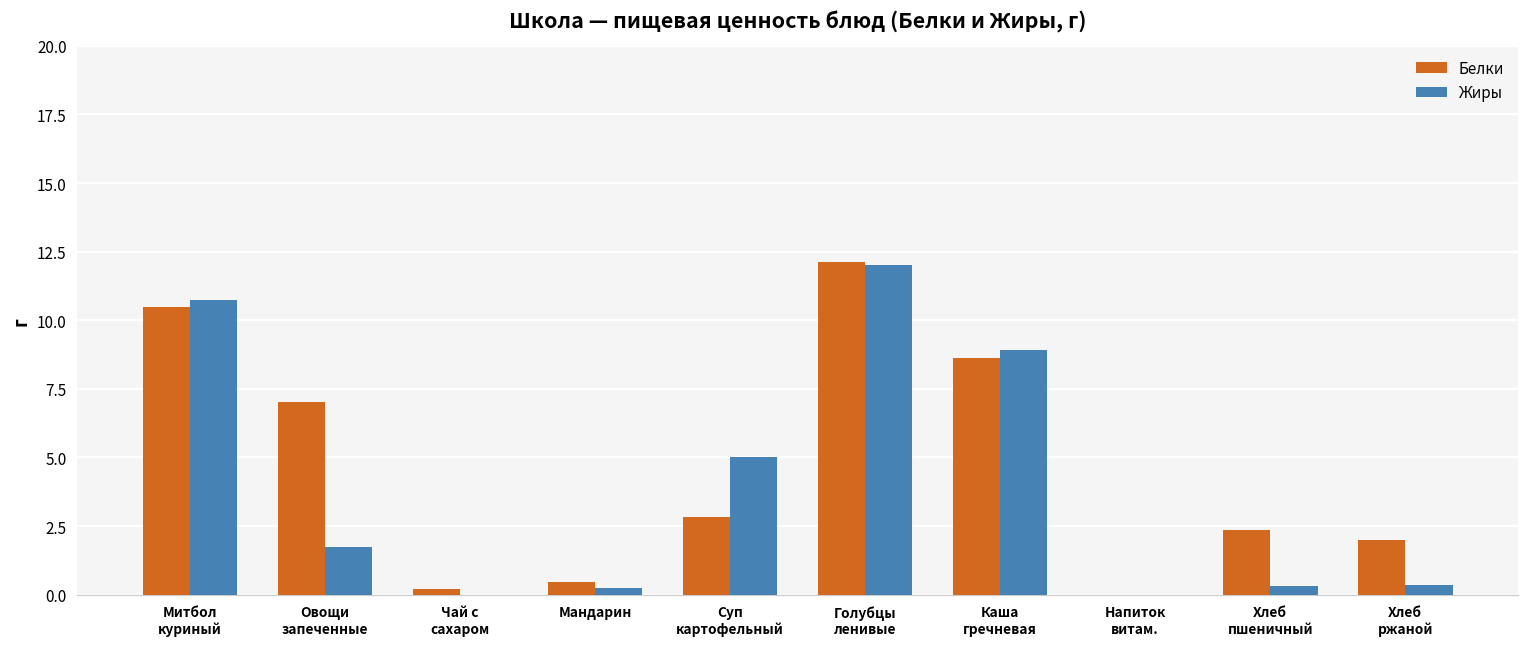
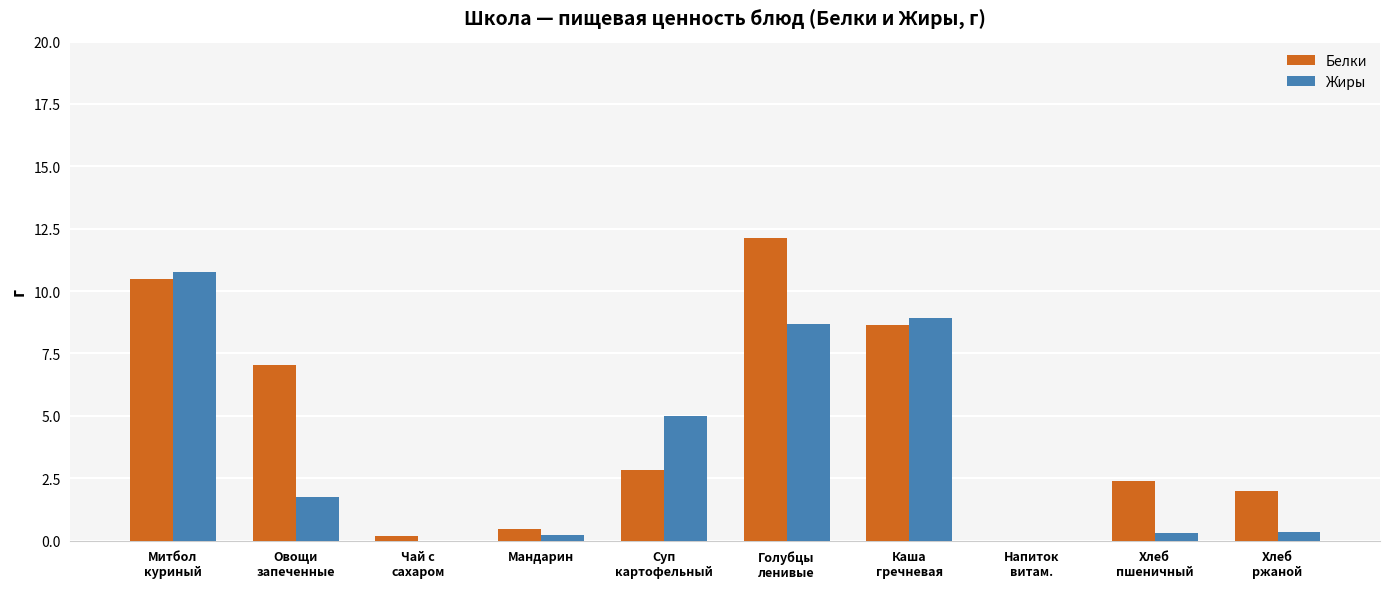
  {
    "Белки": {
      "Митбол куриный": 10.5,
      "Овощи запеченные": 7.0,
      "Чай с сахаром": 0.2,
      "Мандарин": 0.5,
      "Суп картофельный": 2.8,
      "Голубцы ленивые": 12.1,
      "Каша гречневая": 8.6,
      "Напиток витам.": 0.0,
      "Хлеб пшеничный": 2.4,
      "Хлеб ржаной": 2.0
    },
    "Жиры": {
      "Митбол куриный": 10.8,
      "Овощи запеченные": 1.8,
      "Чай с сахаром": 0.0,
      "Мандарин": 0.2,
      "Суп картофельный": 5.0,
-     "Голубцы ленивые": 12.0,
+     "Голубцы ленивые": 8.7,
      "Каша гречневая": 8.9,
      "Напиток витам.": 0.0,
      "Хлеб пшеничный": 0.3,
      "Хлеб ржаной": 0.4
    }
  }
